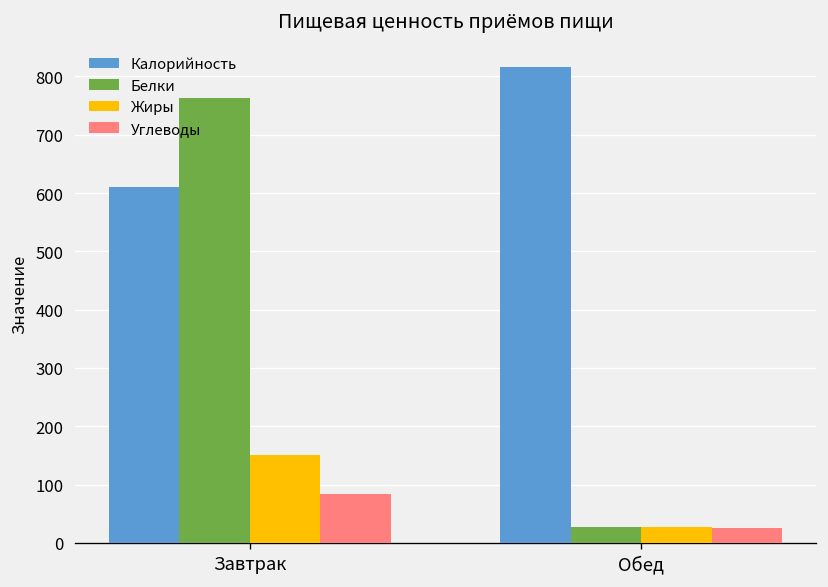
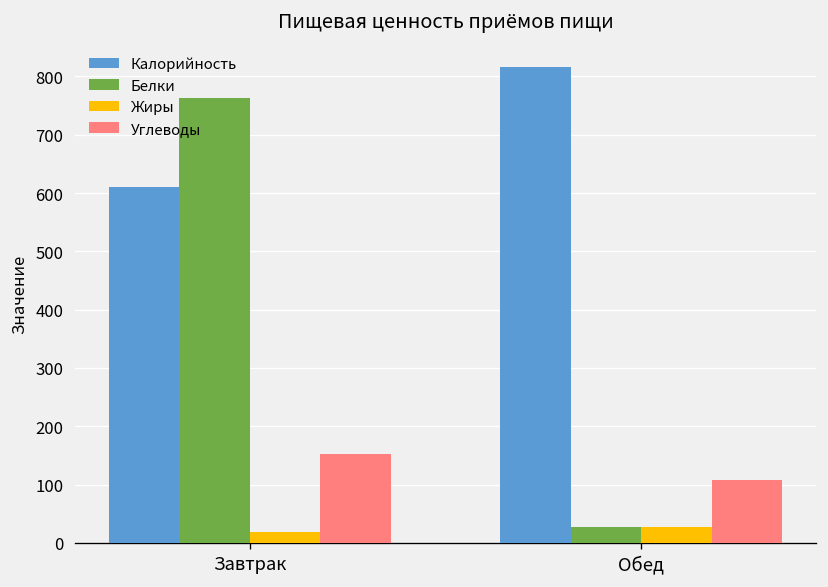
  {
    "Калорийность": {
      "Завтрак": 610,
      "Обед": 820
    },
    "Белки": {
      "Завтрак": 760,
      "Обед": 30
    },
    "Жиры": {
-     "Завтрак": 150,
+     "Завтрак": 20,
      "Обед": 30
    },
    "Углеводы": {
-     "Завтрак": 80,
-     "Обед": 30
+     "Завтрак": 150,
+     "Обед": 110
    }
  }
